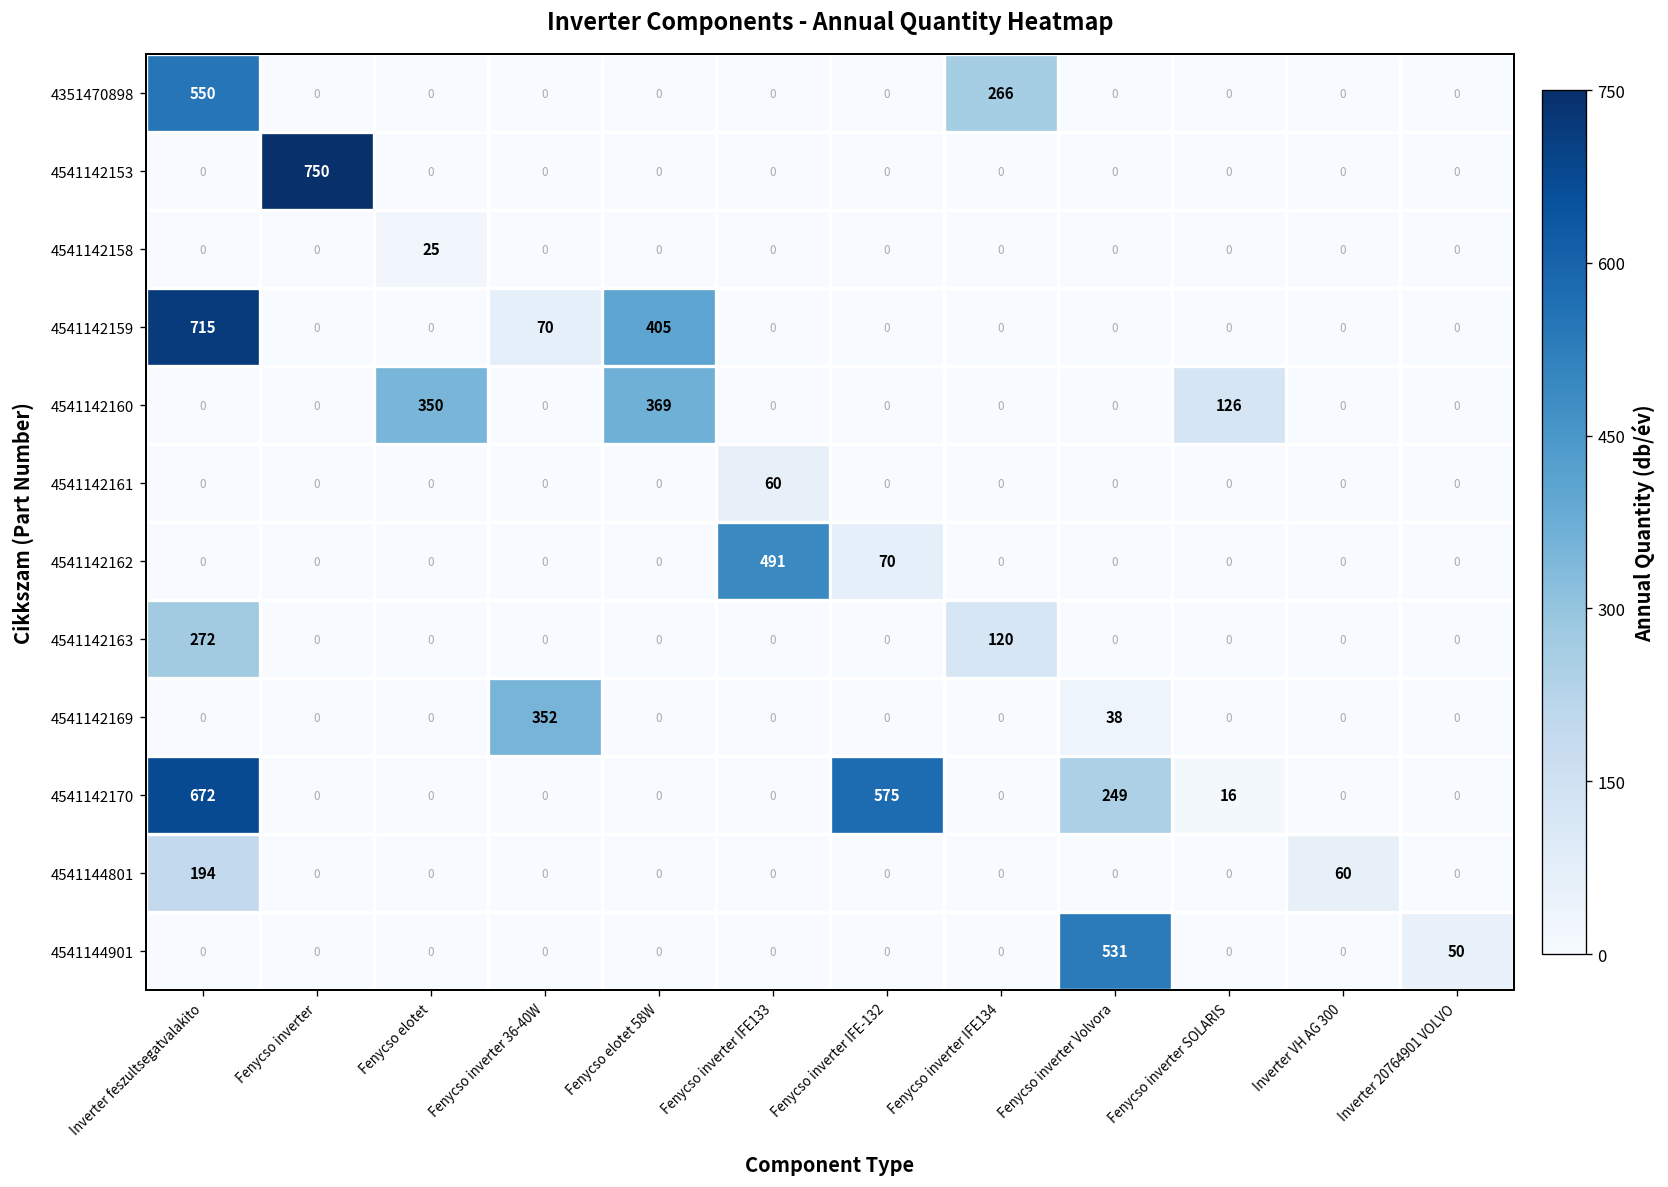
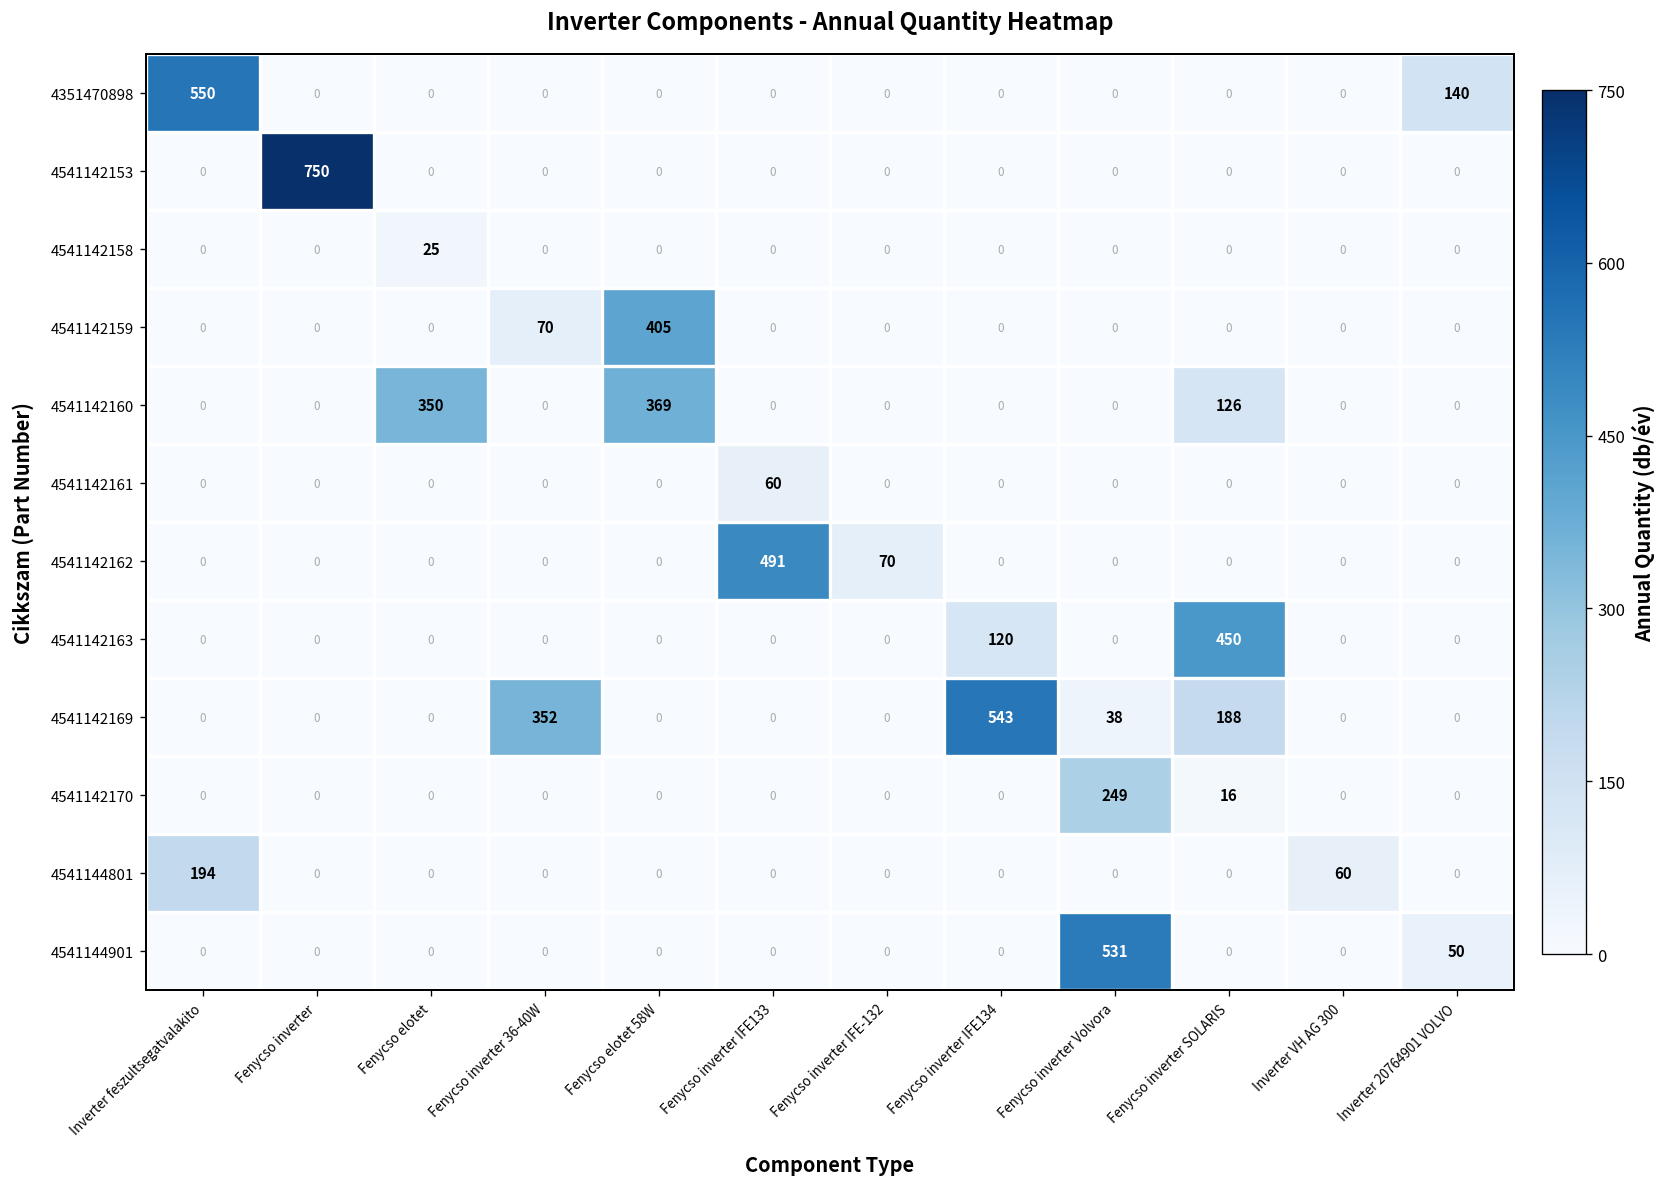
  {
    "4351470898": {
      "Inverter feszultsegatvalakito": 550,
      "Fenycso inverter": 0,
      "Fenycso elotet": 0,
      "Fenycso inverter 36-40W": 0,
      "Fenycso elotet 58W": 0,
      "Fenycso inverter IFE133": 0,
      "Fenycso inverter IFE-132": 0,
-     "Fenycso inverter IFE134": 266,
+     "Fenycso inverter IFE134": 0,
      "Fenycso inverter Volvora": 0,
      "Fenycso inverter SOLARIS": 0,
      "Inverter VH AG 300": 0,
-     "Inverter 20764901 VOLVO": 0
+     "Inverter 20764901 VOLVO": 140
    },
    "4541142153": {
      "Inverter feszultsegatvalakito": 0,
      "Fenycso inverter": 750,
      "Fenycso elotet": 0,
      "Fenycso inverter 36-40W": 0,
      "Fenycso elotet 58W": 0,
      "Fenycso inverter IFE133": 0,
      "Fenycso inverter IFE-132": 0,
      "Fenycso inverter IFE134": 0,
      "Fenycso inverter Volvora": 0,
      "Fenycso inverter SOLARIS": 0,
      "Inverter VH AG 300": 0,
      "Inverter 20764901 VOLVO": 0
    },
    "4541142158": {
      "Inverter feszultsegatvalakito": 0,
      "Fenycso inverter": 0,
      "Fenycso elotet": 25,
      "Fenycso inverter 36-40W": 0,
      "Fenycso elotet 58W": 0,
      "Fenycso inverter IFE133": 0,
      "Fenycso inverter IFE-132": 0,
      "Fenycso inverter IFE134": 0,
      "Fenycso inverter Volvora": 0,
      "Fenycso inverter SOLARIS": 0,
      "Inverter VH AG 300": 0,
      "Inverter 20764901 VOLVO": 0
    },
    "4541142159": {
-     "Inverter feszultsegatvalakito": 715,
+     "Inverter feszultsegatvalakito": 0,
      "Fenycso inverter": 0,
      "Fenycso elotet": 0,
      "Fenycso inverter 36-40W": 70,
      "Fenycso elotet 58W": 405,
      "Fenycso inverter IFE133": 0,
      "Fenycso inverter IFE-132": 0,
      "Fenycso inverter IFE134": 0,
      "Fenycso inverter Volvora": 0,
      "Fenycso inverter SOLARIS": 0,
      "Inverter VH AG 300": 0,
      "Inverter 20764901 VOLVO": 0
    },
    "4541142160": {
      "Inverter feszultsegatvalakito": 0,
      "Fenycso inverter": 0,
      "Fenycso elotet": 350,
      "Fenycso inverter 36-40W": 0,
      "Fenycso elotet 58W": 369,
      "Fenycso inverter IFE133": 0,
      "Fenycso inverter IFE-132": 0,
      "Fenycso inverter IFE134": 0,
      "Fenycso inverter Volvora": 0,
      "Fenycso inverter SOLARIS": 126,
      "Inverter VH AG 300": 0,
      "Inverter 20764901 VOLVO": 0
    },
    "4541142161": {
      "Inverter feszultsegatvalakito": 0,
      "Fenycso inverter": 0,
      "Fenycso elotet": 0,
      "Fenycso inverter 36-40W": 0,
      "Fenycso elotet 58W": 0,
      "Fenycso inverter IFE133": 60,
      "Fenycso inverter IFE-132": 0,
      "Fenycso inverter IFE134": 0,
      "Fenycso inverter Volvora": 0,
      "Fenycso inverter SOLARIS": 0,
      "Inverter VH AG 300": 0,
      "Inverter 20764901 VOLVO": 0
    },
    "4541142162": {
      "Inverter feszultsegatvalakito": 0,
      "Fenycso inverter": 0,
      "Fenycso elotet": 0,
      "Fenycso inverter 36-40W": 0,
      "Fenycso elotet 58W": 0,
      "Fenycso inverter IFE133": 491,
      "Fenycso inverter IFE-132": 70,
      "Fenycso inverter IFE134": 0,
      "Fenycso inverter Volvora": 0,
      "Fenycso inverter SOLARIS": 0,
      "Inverter VH AG 300": 0,
      "Inverter 20764901 VOLVO": 0
    },
    "4541142163": {
-     "Inverter feszultsegatvalakito": 272,
+     "Inverter feszultsegatvalakito": 0,
      "Fenycso inverter": 0,
      "Fenycso elotet": 0,
      "Fenycso inverter 36-40W": 0,
      "Fenycso elotet 58W": 0,
      "Fenycso inverter IFE133": 0,
      "Fenycso inverter IFE-132": 0,
      "Fenycso inverter IFE134": 120,
      "Fenycso inverter Volvora": 0,
-     "Fenycso inverter SOLARIS": 0,
+     "Fenycso inverter SOLARIS": 450,
      "Inverter VH AG 300": 0,
      "Inverter 20764901 VOLVO": 0
    },
    "4541142169": {
      "Inverter feszultsegatvalakito": 0,
      "Fenycso inverter": 0,
      "Fenycso elotet": 0,
      "Fenycso inverter 36-40W": 352,
      "Fenycso elotet 58W": 0,
      "Fenycso inverter IFE133": 0,
      "Fenycso inverter IFE-132": 0,
-     "Fenycso inverter IFE134": 0,
+     "Fenycso inverter IFE134": 543,
      "Fenycso inverter Volvora": 38,
-     "Fenycso inverter SOLARIS": 0,
+     "Fenycso inverter SOLARIS": 188,
      "Inverter VH AG 300": 0,
      "Inverter 20764901 VOLVO": 0
    },
    "4541142170": {
-     "Inverter feszultsegatvalakito": 672,
+     "Inverter feszultsegatvalakito": 0,
      "Fenycso inverter": 0,
      "Fenycso elotet": 0,
      "Fenycso inverter 36-40W": 0,
      "Fenycso elotet 58W": 0,
      "Fenycso inverter IFE133": 0,
-     "Fenycso inverter IFE-132": 575,
+     "Fenycso inverter IFE-132": 0,
      "Fenycso inverter IFE134": 0,
      "Fenycso inverter Volvora": 249,
      "Fenycso inverter SOLARIS": 16,
      "Inverter VH AG 300": 0,
      "Inverter 20764901 VOLVO": 0
    },
    "4541144801": {
      "Inverter feszultsegatvalakito": 194,
      "Fenycso inverter": 0,
      "Fenycso elotet": 0,
      "Fenycso inverter 36-40W": 0,
      "Fenycso elotet 58W": 0,
      "Fenycso inverter IFE133": 0,
      "Fenycso inverter IFE-132": 0,
      "Fenycso inverter IFE134": 0,
      "Fenycso inverter Volvora": 0,
      "Fenycso inverter SOLARIS": 0,
      "Inverter VH AG 300": 60,
      "Inverter 20764901 VOLVO": 0
    },
    "4541144901": {
      "Inverter feszultsegatvalakito": 0,
      "Fenycso inverter": 0,
      "Fenycso elotet": 0,
      "Fenycso inverter 36-40W": 0,
      "Fenycso elotet 58W": 0,
      "Fenycso inverter IFE133": 0,
      "Fenycso inverter IFE-132": 0,
      "Fenycso inverter IFE134": 0,
      "Fenycso inverter Volvora": 531,
      "Fenycso inverter SOLARIS": 0,
      "Inverter VH AG 300": 0,
      "Inverter 20764901 VOLVO": 50
    }
  }
